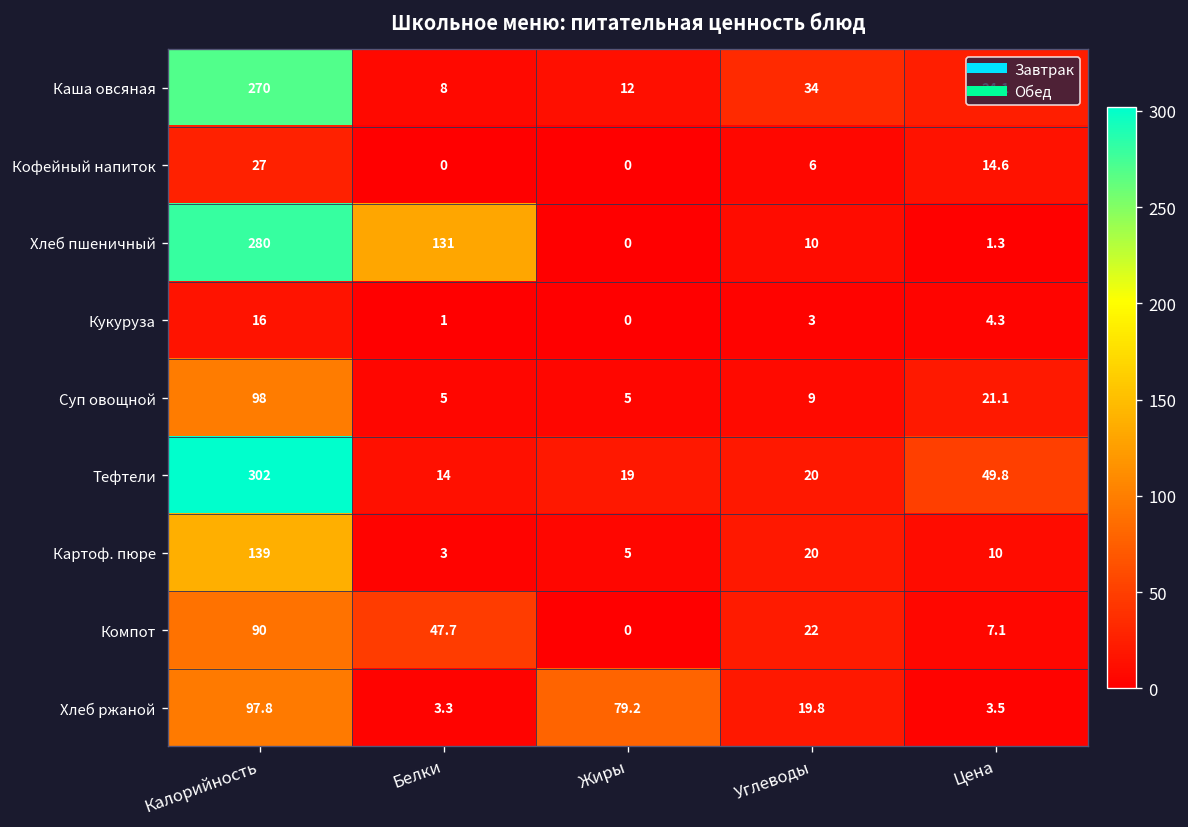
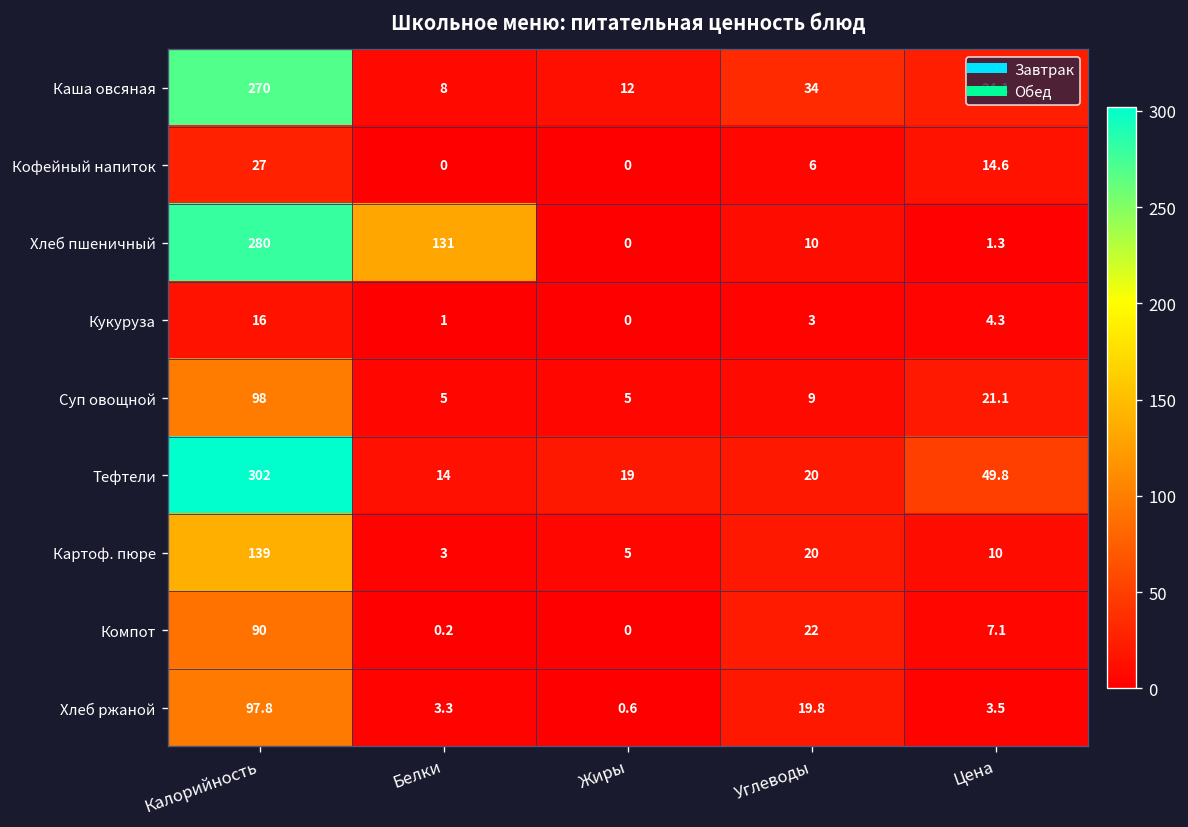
  {
    "Каша овсяная": {
      "Калорийность": 270,
      "Белки": 8,
      "Жиры": 12,
      "Углеводы": 34
    },
    "Кофейный напиток": {
      "Калорийность": 27,
      "Белки": 0,
      "Жиры": 0,
      "Углеводы": 6,
      "Цена": 14.6
    },
    "Хлеб пшеничный": {
      "Калорийность": 280,
      "Белки": 131,
      "Жиры": 0,
      "Углеводы": 10,
      "Цена": 1.3
    },
    "Кукуруза": {
      "Калорийность": 16,
      "Белки": 1,
      "Жиры": 0,
      "Углеводы": 3,
      "Цена": 4.3
    },
    "Суп овощной": {
      "Калорийность": 98,
      "Белки": 5,
      "Жиры": 5,
      "Углеводы": 9,
      "Цена": 21.1
    },
    "Тефтели": {
      "Калорийность": 302,
      "Белки": 14,
      "Жиры": 19,
      "Углеводы": 20,
      "Цена": 49.8
    },
    "Картоф. пюре": {
      "Калорийность": 139,
      "Белки": 3,
      "Жиры": 5,
      "Углеводы": 20,
      "Цена": 10
    },
    "Компот": {
      "Калорийность": 90,
-     "Белки": 47.7,
+     "Белки": 0.2,
      "Жиры": 0,
      "Углеводы": 22,
      "Цена": 7.1
    },
    "Хлеб ржаной": {
      "Калорийность": 97.8,
      "Белки": 3.3,
-     "Жиры": 79.2,
+     "Жиры": 0.6,
      "Углеводы": 19.8,
      "Цена": 3.5
    }
  }
